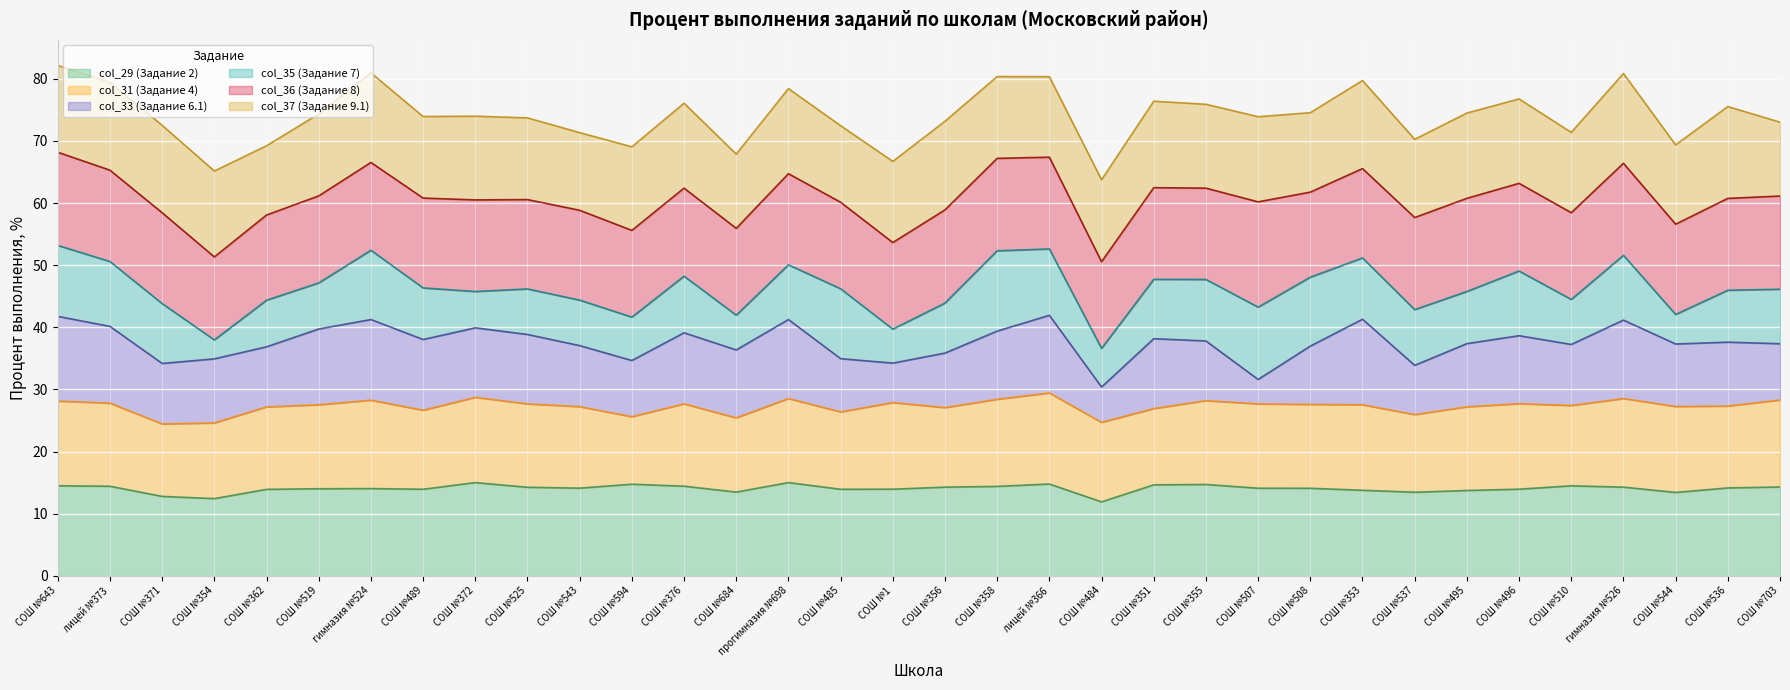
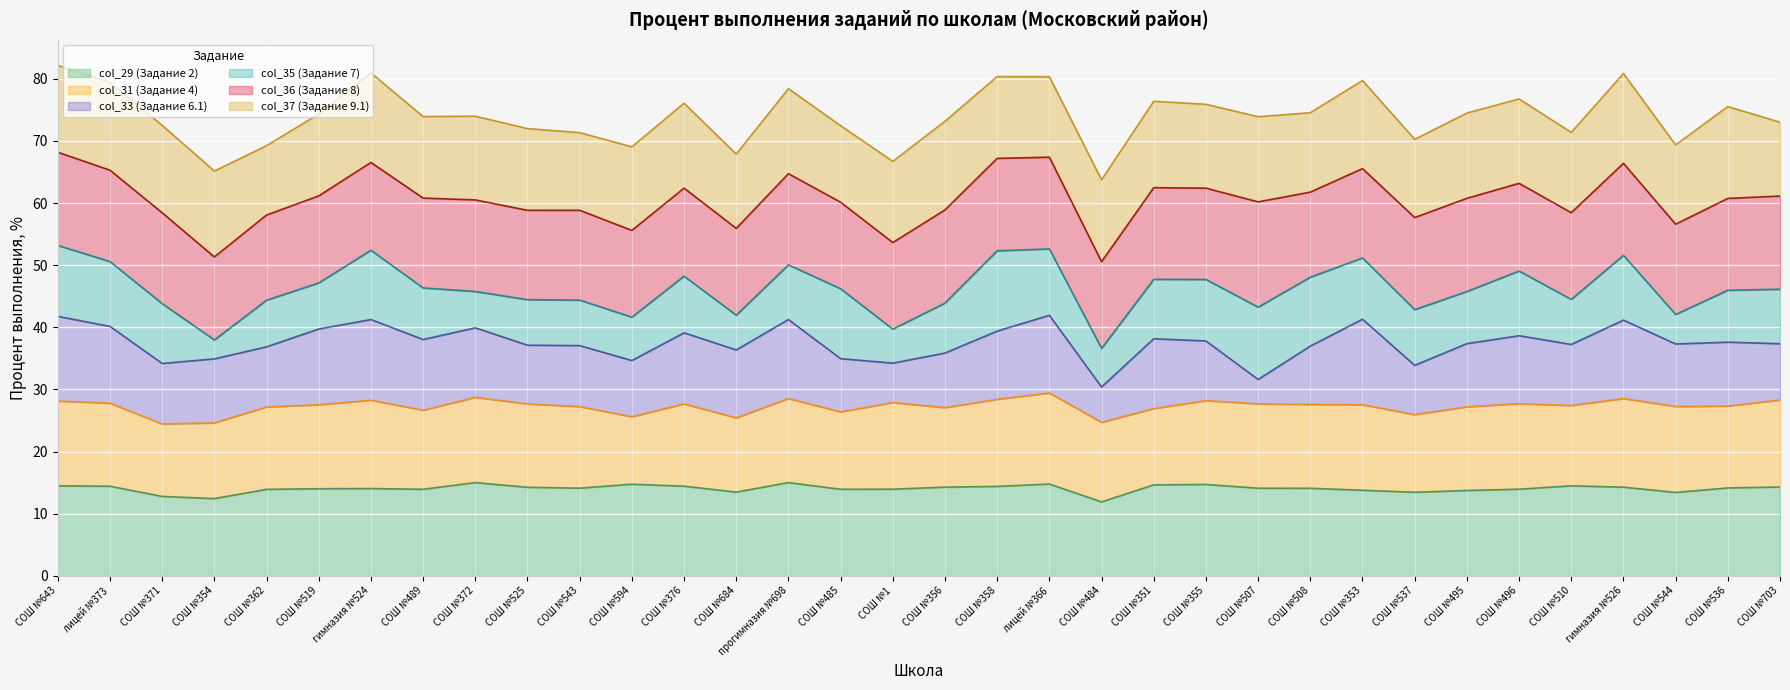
  {
    "col_33 (Задание 6.1)": {
      "СОШ №643": 14,
      "лицей №373": 12,
      "СОШ №371": 10,
      "СОШ №354": 10,
      "СОШ №362": 10,
      "СОШ №519": 12,
      "гимназия №524": 13,
      "СОШ №489": 11,
      "СОШ №372": 11,
-     "СОШ №525": 11,
+     "СОШ №525": 9,
      "СОШ №543": 10,
      "СОШ №594": 9,
      "СОШ №376": 11,
      "СОШ №684": 11,
      "прогимназия №698": 13,
      "СОШ №485": 9,
      "СОШ №1": 6,
      "СОШ №356": 9,
      "СОШ №358": 11,
      "лицей №366": 13,
      "СОШ №484": 6,
      "СОШ №351": 11,
      "СОШ №355": 10,
      "СОШ №507": 4,
      "СОШ №508": 9,
      "СОШ №353": 14,
      "СОШ №537": 8,
      "СОШ №495": 10,
      "СОШ №496": 11,
      "СОШ №510": 10,
      "гимназия №526": 13,
      "СОШ №544": 10,
      "СОШ №536": 10,
      "СОШ №703": 9
    },
    "col_36 (Задание 8)": {
      "СОШ №643": 15,
      "лицей №373": 15,
      "СОШ №371": 15,
      "СОШ №354": 13,
      "СОШ №362": 14,
      "СОШ №519": 14,
      "гимназия №524": 14,
      "СОШ №489": 14,
      "СОШ №372": 15,
      "СОШ №525": 14,
      "СОШ №543": 14,
      "СОШ №594": 14,
      "СОШ №376": 14,
      "СОШ №684": 14,
      "прогимназия №698": 15,
      "СОШ №485": 14,
      "СОШ №1": 14,
      "СОШ №356": 15,
      "СОШ №358": 15,
      "лицей №366": 15,
      "СОШ №484": 14,
      "СОШ №351": 15,
      "СОШ №355": 15,
      "СОШ №507": 17,
      "СОШ №508": 14,
      "СОШ №353": 14,
      "СОШ №537": 15,
      "СОШ №495": 15,
      "СОШ №496": 14,
      "СОШ №510": 14,
      "гимназия №526": 15,
      "СОШ №544": 15,
      "СОШ №536": 15,
      "СОШ №703": 15
    }
  }
